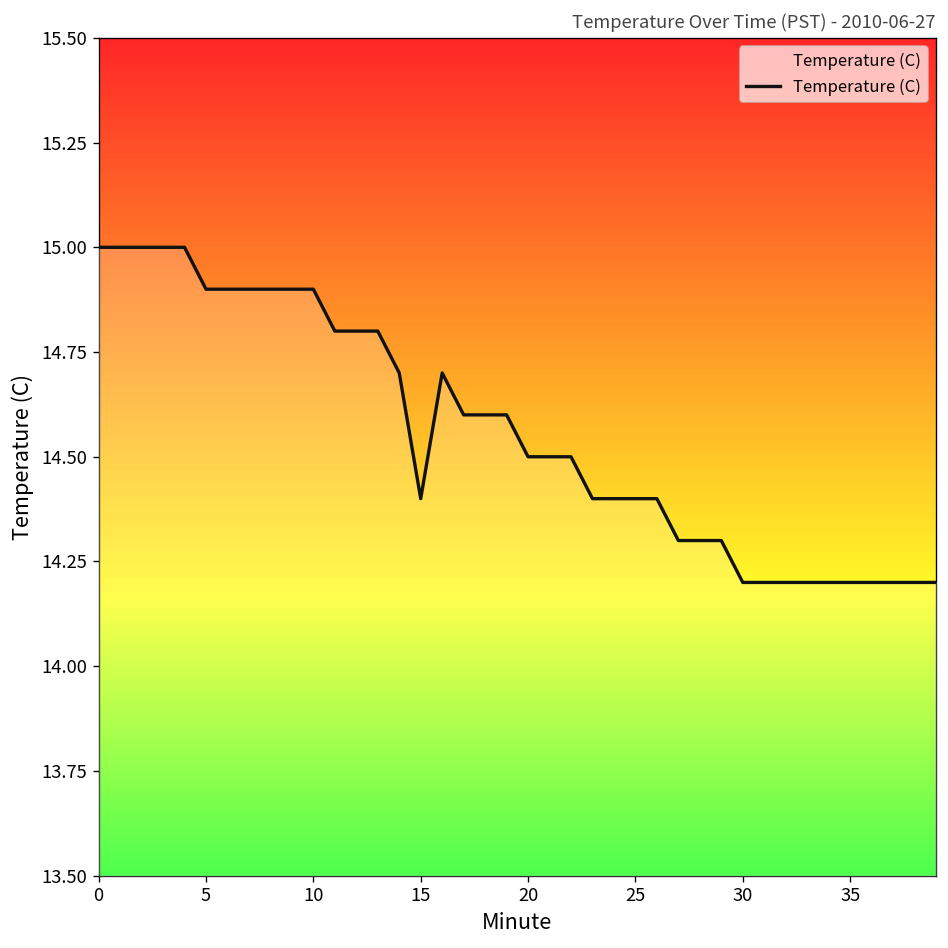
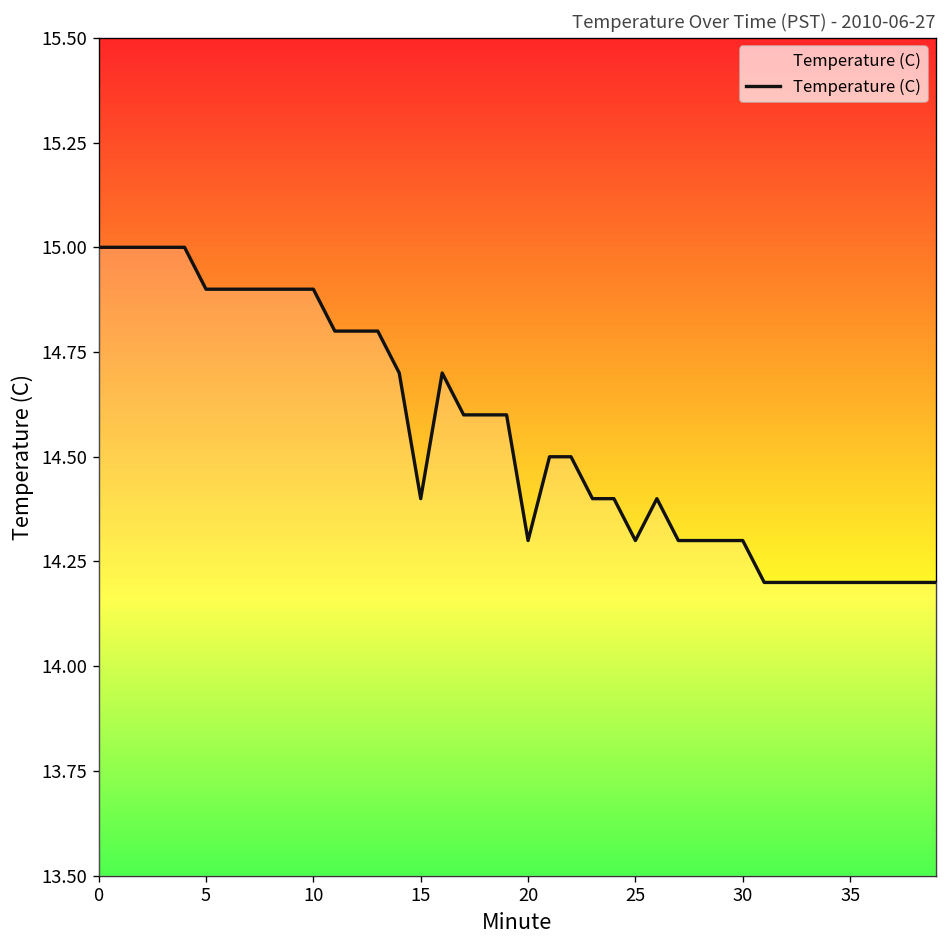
  {
    "0": 15.0,
    "5": 14.9,
    "10": 14.9,
    "15": 14.4,
-   "20": 14.5,
-   "25": 14.4,
-   "30": 14.2,
+   "20": 14.3,
+   "25": 14.3,
+   "30": 14.3,
    "35": 14.2
  }
